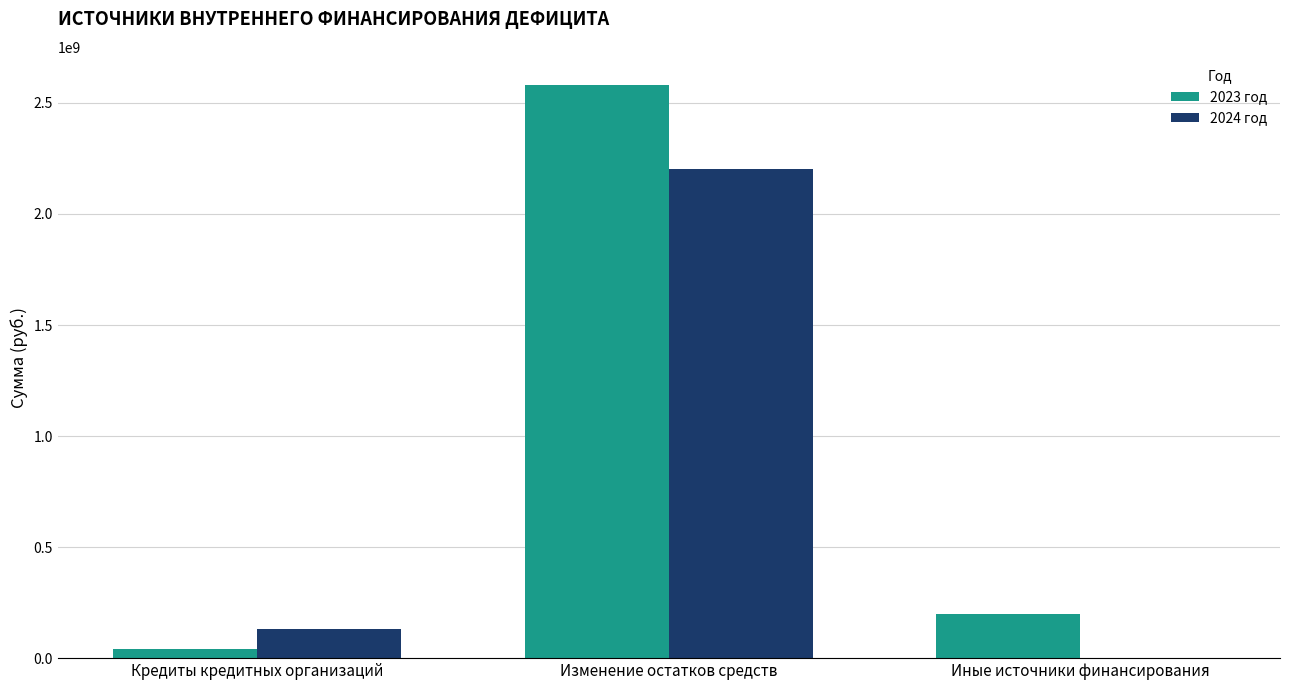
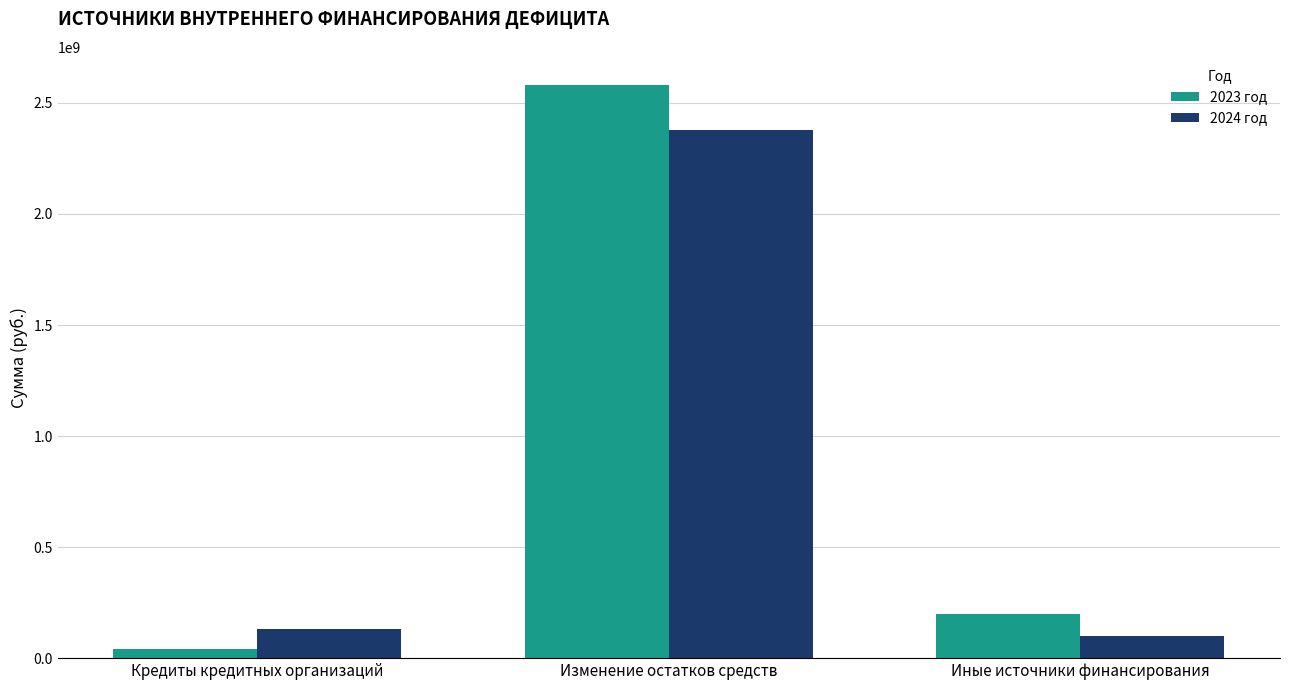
  {
    "2023 год": {
      "Кредиты кредитных организаций": 40000000,
      "Изменение остатков средств": 2580000000,
      "Иные источники финансирования": 200000000
    },
    "2024 год": {
      "Кредиты кредитных организаций": 130000000,
-     "Изменение остатков средств": 2200000000,
-     "Иные источники финансирования": 0
+     "Изменение остатков средств": 2380000000,
+     "Иные источники финансирования": 100000000
    }
  }
